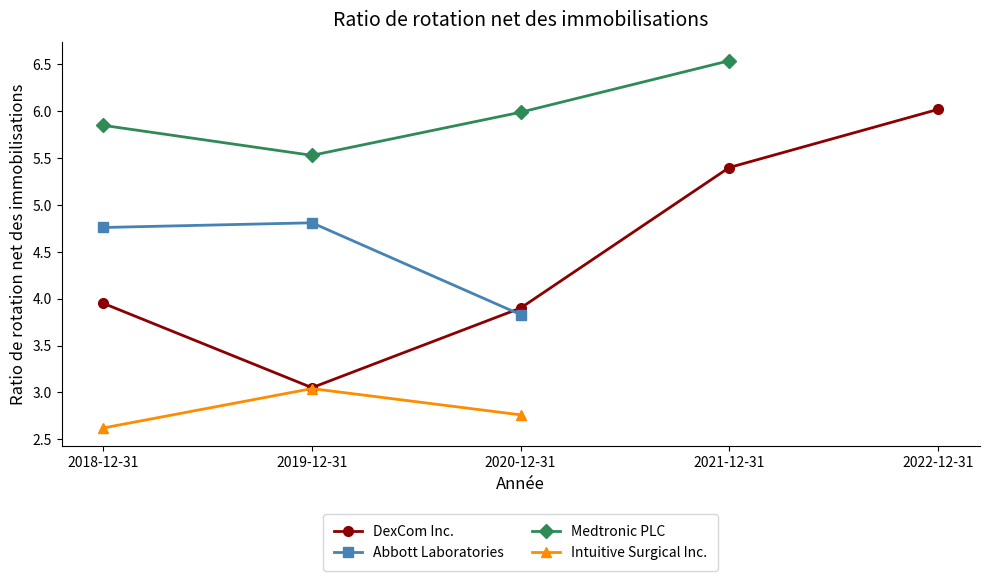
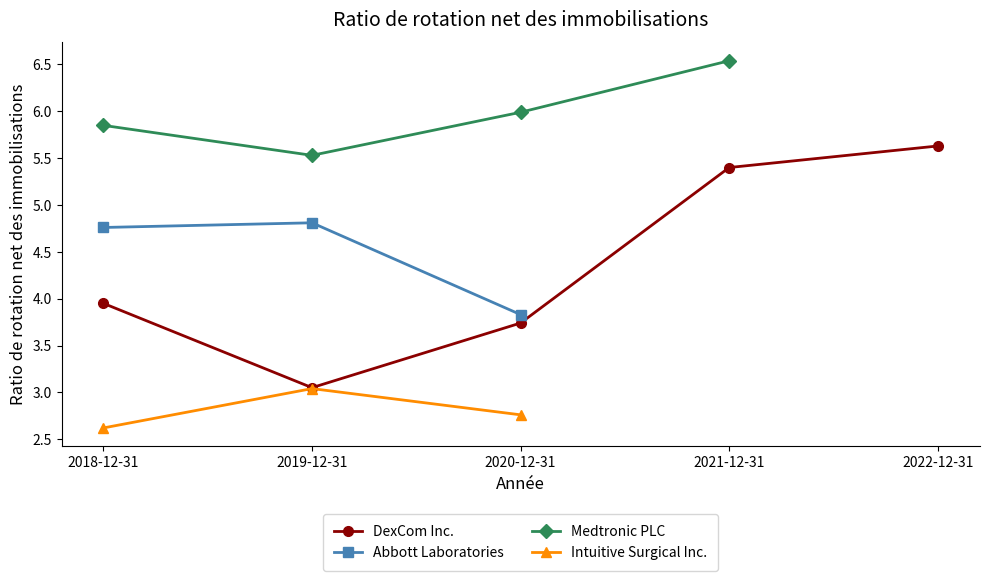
  {
    "DexCom Inc.": {
      "2018-12-31": 4.0,
-     "2020-12-31": 3.9,
+     "2020-12-31": 3.7,
      "2021-12-31": 5.4,
-     "2022-12-31": 6.0
+     "2022-12-31": 5.6
    },
    "Abbott Laboratories": {
      "2018-12-31": 4.8,
      "2019-12-31": 4.8,
      "2020-12-31": 3.8
    },
    "Medtronic PLC": {
      "2018-12-31": 5.9,
      "2019-12-31": 5.5,
      "2020-12-31": 6.0,
      "2021-12-31": 6.5
    },
    "Intuitive Surgical Inc.": {
      "2018-12-31": 2.6,
      "2020-12-31": 2.8
    }
  }
